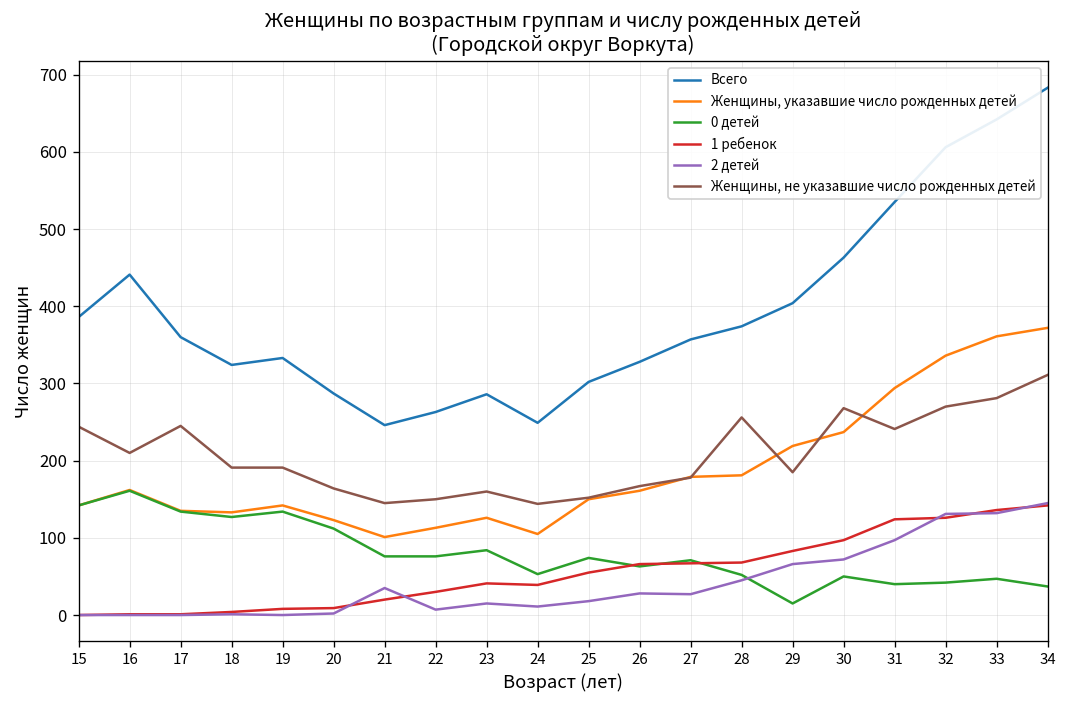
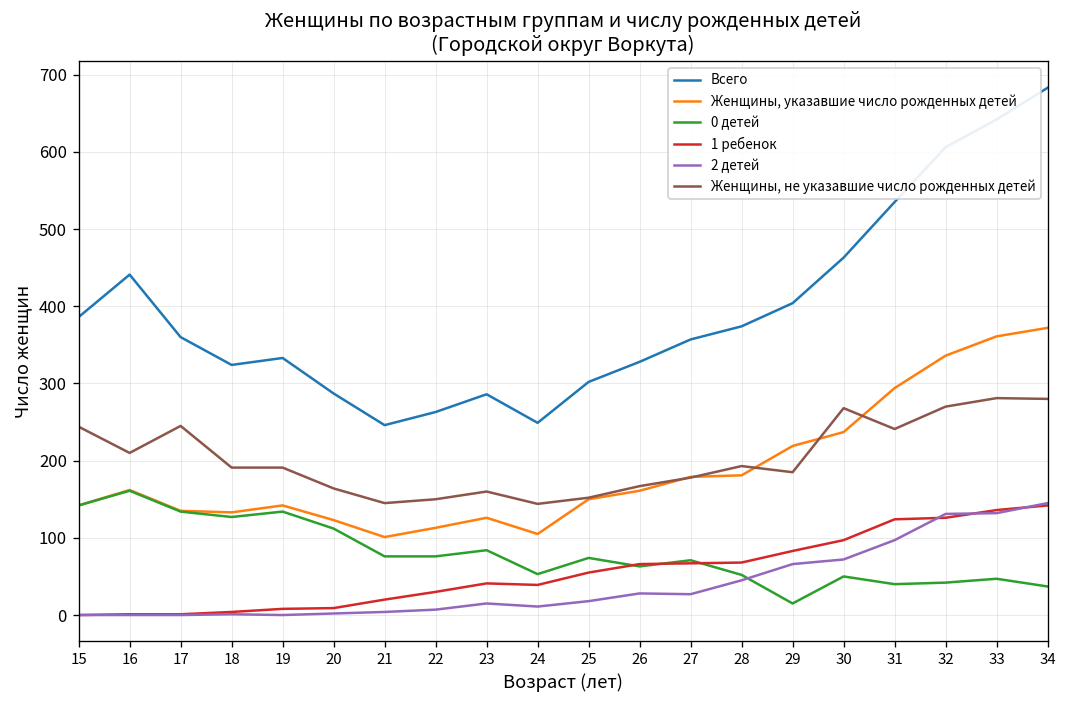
  {
    "Всего": {
      "15": 390,
      "16": 440,
      "17": 360,
      "18": 320,
      "19": 330,
      "20": 290,
      "21": 250,
      "22": 260,
      "23": 290,
      "24": 250,
      "25": 300,
      "26": 330,
      "27": 360,
      "28": 370,
      "29": 400,
      "30": 460,
      "31": 540,
      "34": 680
    },
    "Женщины, указавшие число рожденных детей": {
      "18": 130,
      "19": 140,
      "20": 120,
      "21": 100,
      "22": 110,
      "23": 130,
      "24": 110,
      "26": 160,
      "28": 180,
      "29": 220,
      "30": 240,
      "31": 290,
      "32": 340,
      "33": 360,
      "34": 370
    },
    "0 детей": {
      "18": 130,
      "19": 130,
      "20": 110,
      "21": 80,
      "22": 80,
      "23": 80,
      "24": 50,
      "25": 70,
      "28": 50,
      "29": 20,
      "30": 50,
      "31": 40,
      "32": 40,
      "33": 50,
      "34": 40
    },
    "1 ребенок": {
      "19": 10,
      "20": 10,
      "21": 20,
      "22": 30,
      "23": 40,
      "24": 40,
      "25": 60,
      "28": 70,
      "29": 80,
      "30": 100,
      "31": 120,
      "32": 130,
      "33": 140
    },
    "2 детей": {
      "19": 0,
      "20": 0,
-     "21": 40,
+     "21": 0,
      "22": 10,
      "23": 20,
      "24": 10,
      "25": 20,
      "26": 30,
      "27": 30,
      "28": 50,
      "29": 70,
      "30": 70,
      "31": 100,
      "32": 130,
      "33": 130
    },
    "Женщины, не указавшие число рожденных детей": {
      "15": 240,
      "16": 210,
      "17": 250,
      "18": 190,
      "19": 190,
      "20": 160,
      "21": 150,
      "22": 150,
      "23": 160,
      "24": 140,
      "26": 170,
-     "28": 260,
+     "28": 190,
      "29": 190,
      "30": 270,
      "31": 240,
      "32": 270,
      "33": 280,
-     "34": 310
+     "34": 280
    }
  }
